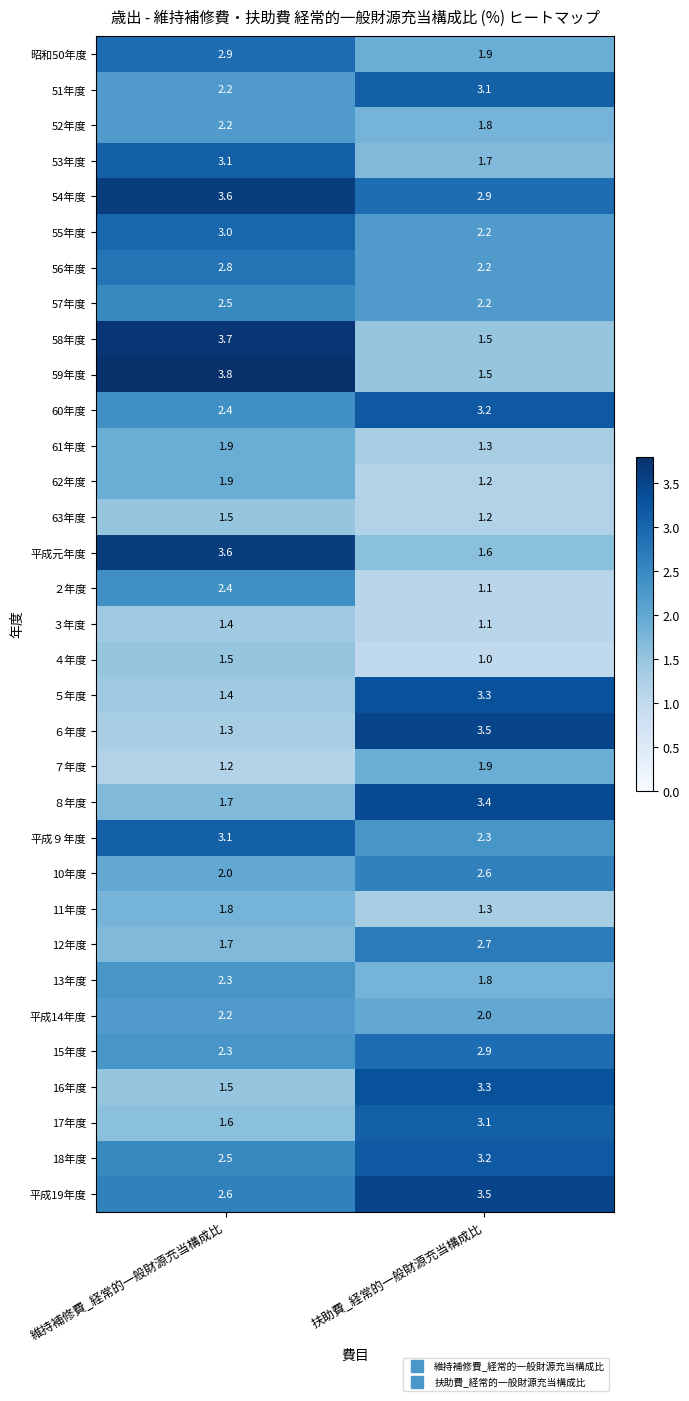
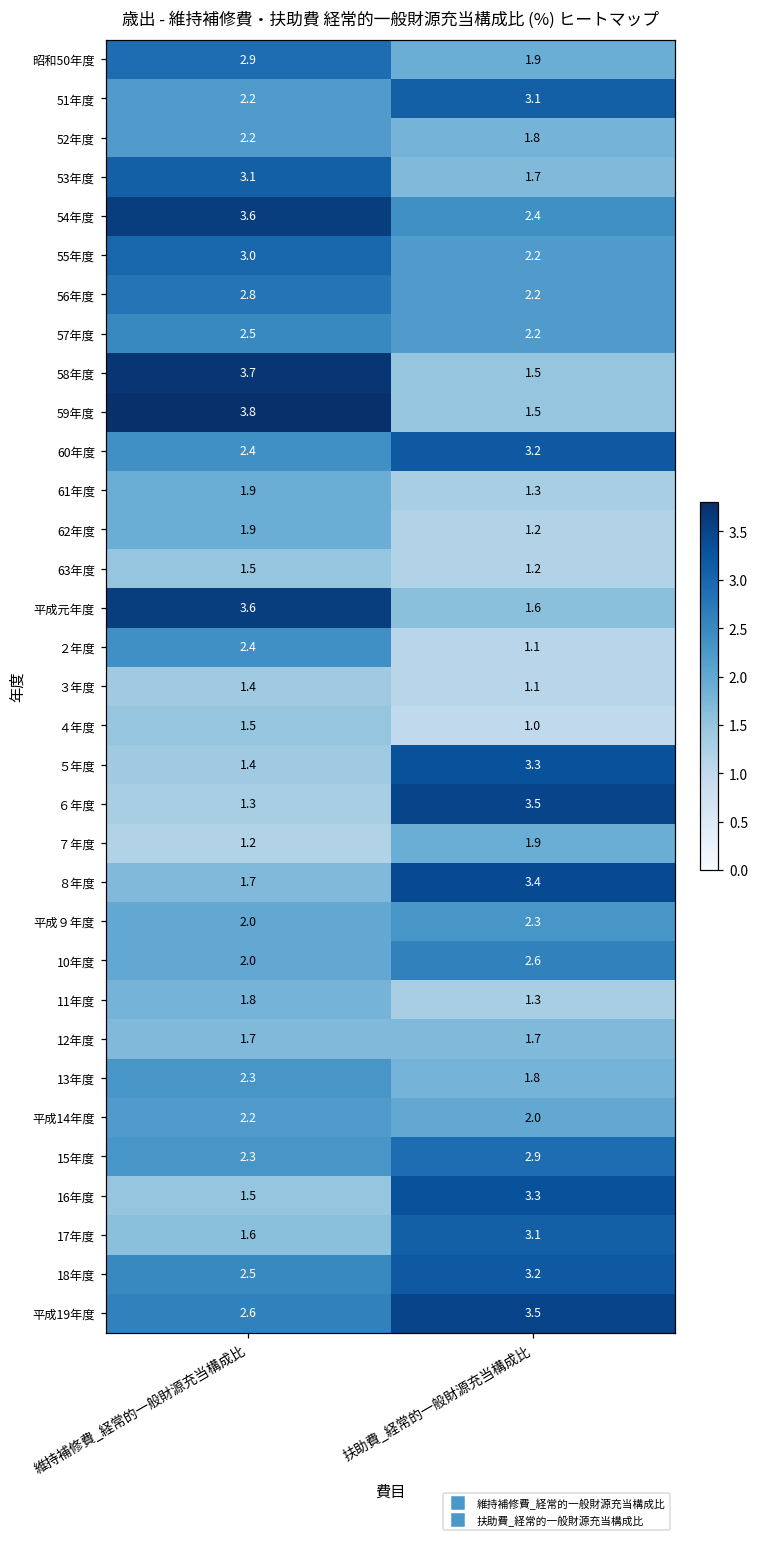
  {
    "昭和50年度": {
      "維持補修費_経常的一般財源充当構成比": 2.9,
      "扶助費_経常的一般財源充当構成比": 1.9
    },
    "51年度": {
      "維持補修費_経常的一般財源充当構成比": 2.2,
      "扶助費_経常的一般財源充当構成比": 3.1
    },
    "52年度": {
      "維持補修費_経常的一般財源充当構成比": 2.2,
      "扶助費_経常的一般財源充当構成比": 1.8
    },
    "53年度": {
      "維持補修費_経常的一般財源充当構成比": 3.1,
      "扶助費_経常的一般財源充当構成比": 1.7
    },
    "54年度": {
      "維持補修費_経常的一般財源充当構成比": 3.6,
-     "扶助費_経常的一般財源充当構成比": 2.9
+     "扶助費_経常的一般財源充当構成比": 2.4
    },
    "55年度": {
      "維持補修費_経常的一般財源充当構成比": 3.0,
      "扶助費_経常的一般財源充当構成比": 2.2
    },
    "56年度": {
      "維持補修費_経常的一般財源充当構成比": 2.8,
      "扶助費_経常的一般財源充当構成比": 2.2
    },
    "57年度": {
      "維持補修費_経常的一般財源充当構成比": 2.5,
      "扶助費_経常的一般財源充当構成比": 2.2
    },
    "58年度": {
      "維持補修費_経常的一般財源充当構成比": 3.7,
      "扶助費_経常的一般財源充当構成比": 1.5
    },
    "59年度": {
      "維持補修費_経常的一般財源充当構成比": 3.8,
      "扶助費_経常的一般財源充当構成比": 1.5
    },
    "60年度": {
      "維持補修費_経常的一般財源充当構成比": 2.4,
      "扶助費_経常的一般財源充当構成比": 3.2
    },
    "61年度": {
      "維持補修費_経常的一般財源充当構成比": 1.9,
      "扶助費_経常的一般財源充当構成比": 1.3
    },
    "62年度": {
      "維持補修費_経常的一般財源充当構成比": 1.9,
      "扶助費_経常的一般財源充当構成比": 1.2
    },
    "63年度": {
      "維持補修費_経常的一般財源充当構成比": 1.5,
      "扶助費_経常的一般財源充当構成比": 1.2
    },
    "平成元年度": {
      "維持補修費_経常的一般財源充当構成比": 3.6,
      "扶助費_経常的一般財源充当構成比": 1.6
    },
    "２年度": {
      "維持補修費_経常的一般財源充当構成比": 2.4,
      "扶助費_経常的一般財源充当構成比": 1.1
    },
    "３年度": {
      "維持補修費_経常的一般財源充当構成比": 1.4,
      "扶助費_経常的一般財源充当構成比": 1.1
    },
    "４年度": {
      "維持補修費_経常的一般財源充当構成比": 1.5,
      "扶助費_経常的一般財源充当構成比": 1.0
    },
    "５年度": {
      "維持補修費_経常的一般財源充当構成比": 1.4,
      "扶助費_経常的一般財源充当構成比": 3.3
    },
    "６年度": {
      "維持補修費_経常的一般財源充当構成比": 1.3,
      "扶助費_経常的一般財源充当構成比": 3.5
    },
    "７年度": {
      "維持補修費_経常的一般財源充当構成比": 1.2,
      "扶助費_経常的一般財源充当構成比": 1.9
    },
    "８年度": {
      "維持補修費_経常的一般財源充当構成比": 1.7,
      "扶助費_経常的一般財源充当構成比": 3.4
    },
    "平成９年度": {
-     "維持補修費_経常的一般財源充当構成比": 3.1,
+     "維持補修費_経常的一般財源充当構成比": 2.0,
      "扶助費_経常的一般財源充当構成比": 2.3
    },
    "10年度": {
      "維持補修費_経常的一般財源充当構成比": 2.0,
      "扶助費_経常的一般財源充当構成比": 2.6
    },
    "11年度": {
      "維持補修費_経常的一般財源充当構成比": 1.8,
      "扶助費_経常的一般財源充当構成比": 1.3
    },
    "12年度": {
      "維持補修費_経常的一般財源充当構成比": 1.7,
-     "扶助費_経常的一般財源充当構成比": 2.7
+     "扶助費_経常的一般財源充当構成比": 1.7
    },
    "13年度": {
      "維持補修費_経常的一般財源充当構成比": 2.3,
      "扶助費_経常的一般財源充当構成比": 1.8
    },
    "平成14年度": {
      "維持補修費_経常的一般財源充当構成比": 2.2,
      "扶助費_経常的一般財源充当構成比": 2.0
    },
    "15年度": {
      "維持補修費_経常的一般財源充当構成比": 2.3,
      "扶助費_経常的一般財源充当構成比": 2.9
    },
    "16年度": {
      "維持補修費_経常的一般財源充当構成比": 1.5,
      "扶助費_経常的一般財源充当構成比": 3.3
    },
    "17年度": {
      "維持補修費_経常的一般財源充当構成比": 1.6,
      "扶助費_経常的一般財源充当構成比": 3.1
    },
    "18年度": {
      "維持補修費_経常的一般財源充当構成比": 2.5,
      "扶助費_経常的一般財源充当構成比": 3.2
    },
    "平成19年度": {
      "維持補修費_経常的一般財源充当構成比": 2.6,
      "扶助費_経常的一般財源充当構成比": 3.5
    }
  }
